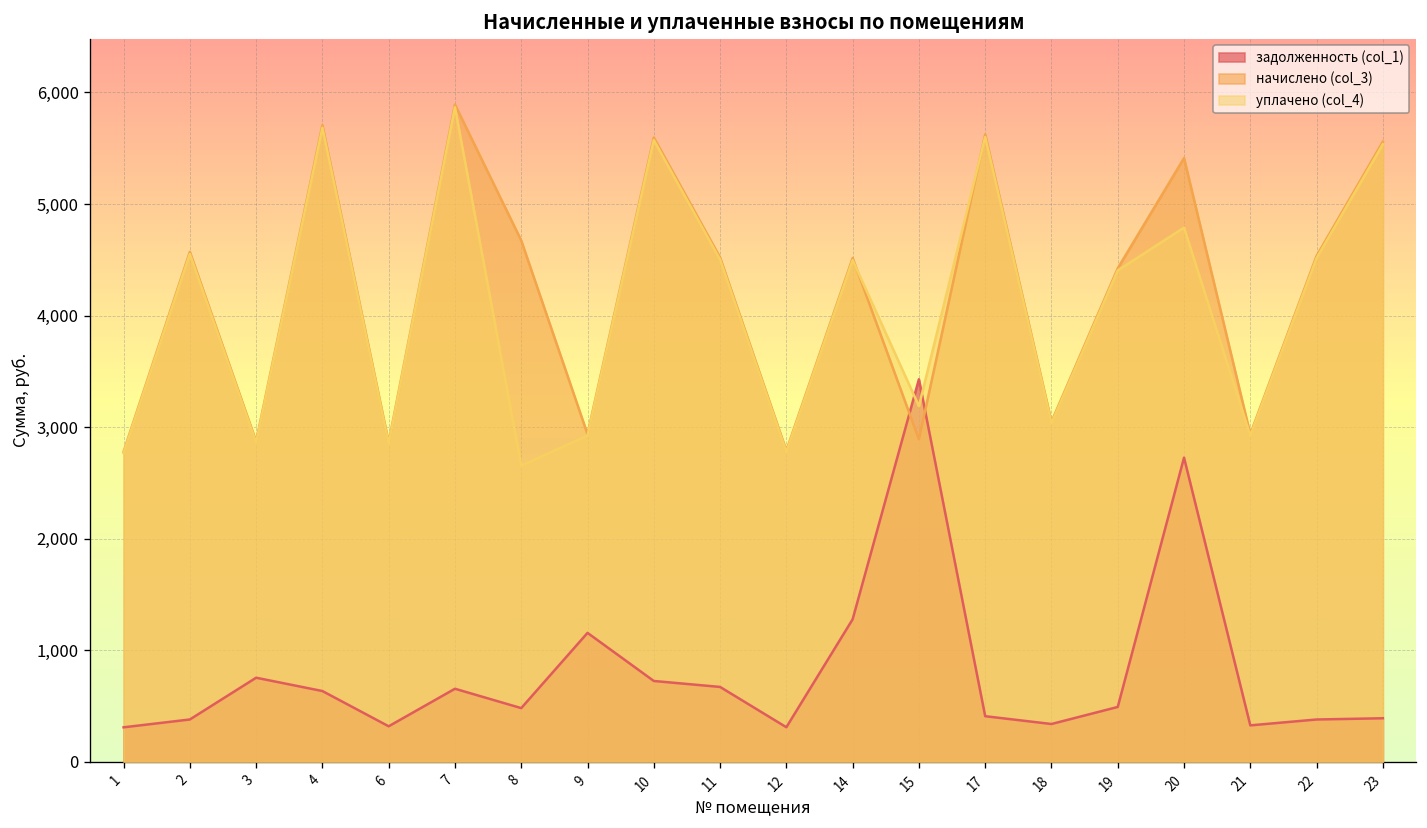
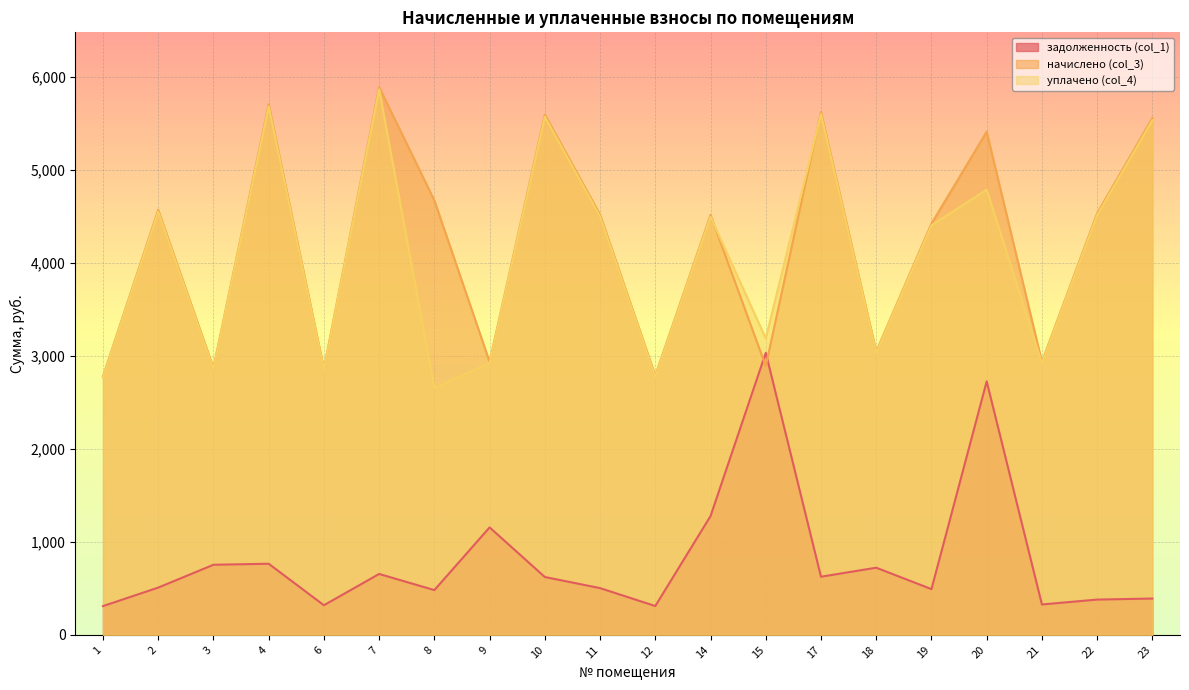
  {
    "задолженность (col_1)": {
      "1": "300",
-     "2": "400",
+     "2": "500",
      "3": "800",
-     "4": "600",
+     "4": "800",
      "6": "300",
      "7": "700",
      "8": "500",
      "9": "1,200",
-     "10": "700",
-     "11": "700",
+     "10": "600",
+     "11": "500",
      "12": "300",
      "14": "1,300",
-     "15": "3,400",
-     "17": "400",
-     "18": "300",
+     "15": "3,000",
+     "17": "600",
+     "18": "700",
      "19": "500",
      "20": "2,700",
      "21": "300",
      "22": "400",
      "23": "400"
    }
  }
